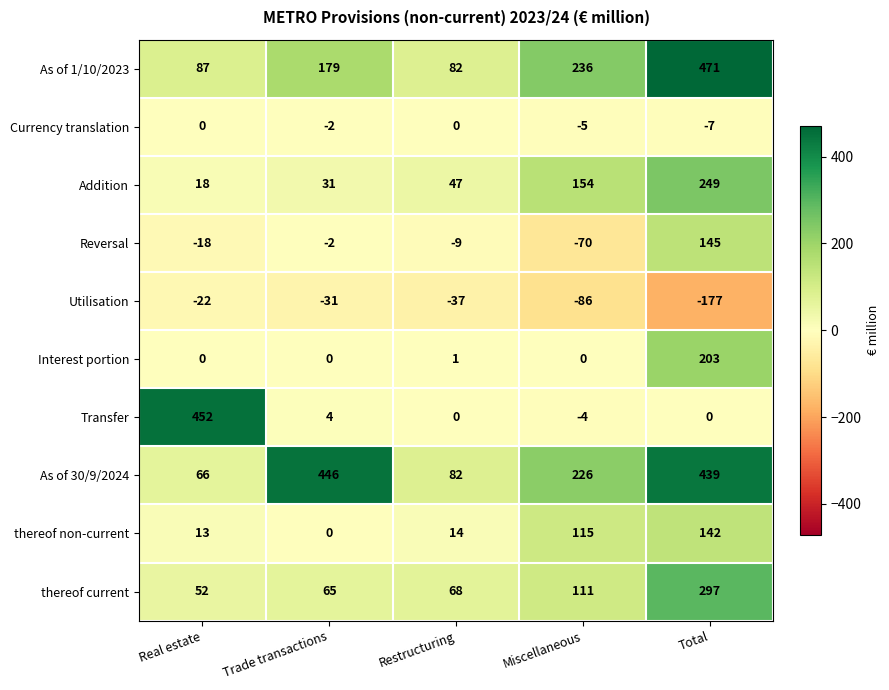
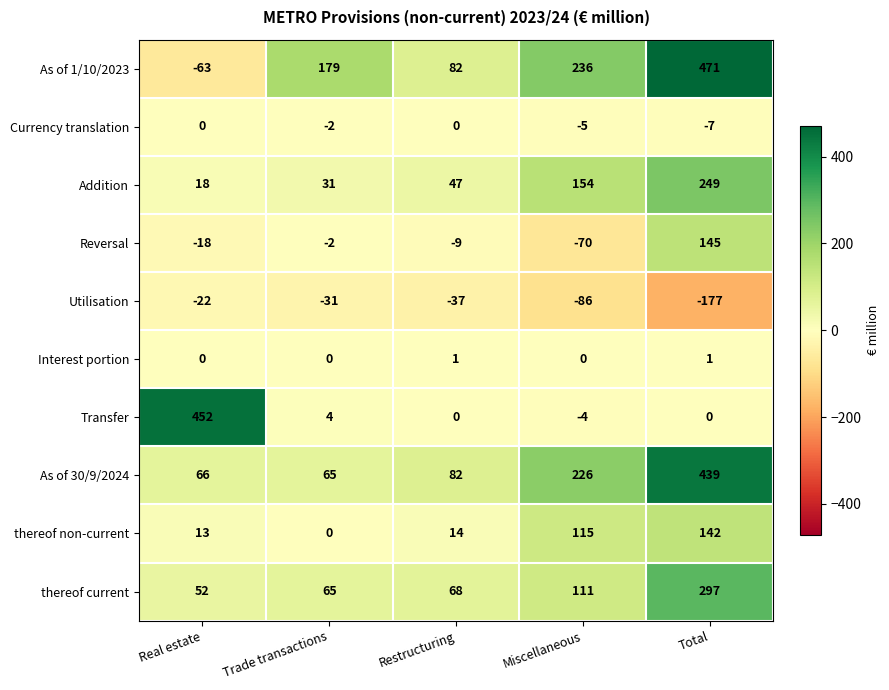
  {
    "As of 1/10/2023": {
-     "Real estate": 87,
+     "Real estate": -63,
      "Trade transactions": 179,
      "Restructuring": 82,
      "Miscellaneous": 236,
      "Total": 471
    },
    "Currency translation": {
      "Real estate": 0,
      "Trade transactions": -2,
      "Restructuring": 0,
      "Miscellaneous": -5,
      "Total": -7
    },
    "Addition": {
      "Real estate": 18,
      "Trade transactions": 31,
      "Restructuring": 47,
      "Miscellaneous": 154,
      "Total": 249
    },
    "Reversal": {
      "Real estate": -18,
      "Trade transactions": -2,
      "Restructuring": -9,
      "Miscellaneous": -70,
      "Total": 145
    },
    "Utilisation": {
      "Real estate": -22,
      "Trade transactions": -31,
      "Restructuring": -37,
      "Miscellaneous": -86,
      "Total": -177
    },
    "Interest portion": {
      "Real estate": 0,
      "Trade transactions": 0,
      "Restructuring": 1,
      "Miscellaneous": 0,
-     "Total": 203
+     "Total": 1
    },
    "Transfer": {
      "Real estate": 452,
      "Trade transactions": 4,
      "Restructuring": 0,
      "Miscellaneous": -4,
      "Total": 0
    },
    "As of 30/9/2024": {
      "Real estate": 66,
-     "Trade transactions": 446,
+     "Trade transactions": 65,
      "Restructuring": 82,
      "Miscellaneous": 226,
      "Total": 439
    },
    "thereof non-current": {
      "Real estate": 13,
      "Trade transactions": 0,
      "Restructuring": 14,
      "Miscellaneous": 115,
      "Total": 142
    },
    "thereof current": {
      "Real estate": 52,
      "Trade transactions": 65,
      "Restructuring": 68,
      "Miscellaneous": 111,
      "Total": 297
    }
  }
